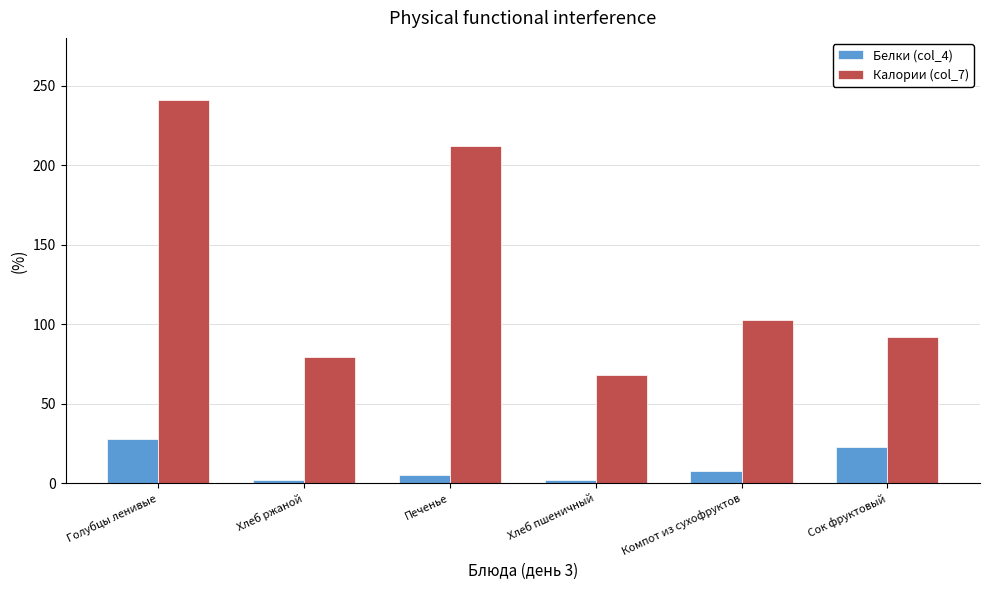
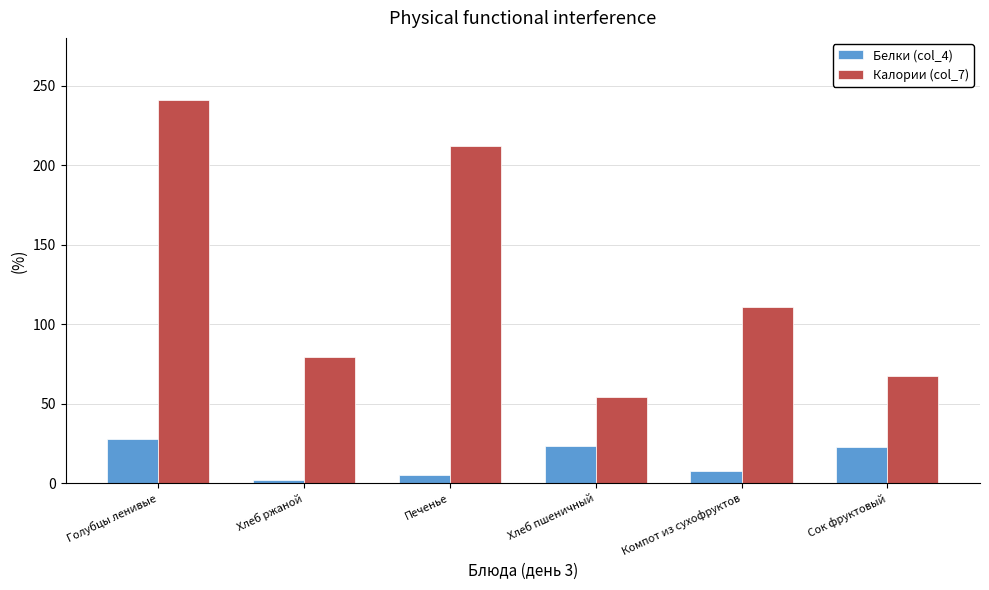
  {
    "Белки (col_4)": {
      "Голубцы ленивые": 28,
      "Хлеб ржаной": 2,
      "Печенье": 5,
-     "Хлеб пшеничный": 2,
+     "Хлеб пшеничный": 24,
      "Компот из сухофруктов": 8,
      "Сок фруктовый": 23
    },
    "Калории (col_7)": {
      "Голубцы ленивые": 241,
      "Хлеб ржаной": 80,
      "Печенье": 212,
-     "Хлеб пшеничный": 68,
-     "Компот из сухофруктов": 102,
-     "Сок фруктовый": 92
+     "Хлеб пшеничный": 54,
+     "Компот из сухофруктов": 111,
+     "Сок фруктовый": 68
    }
  }
